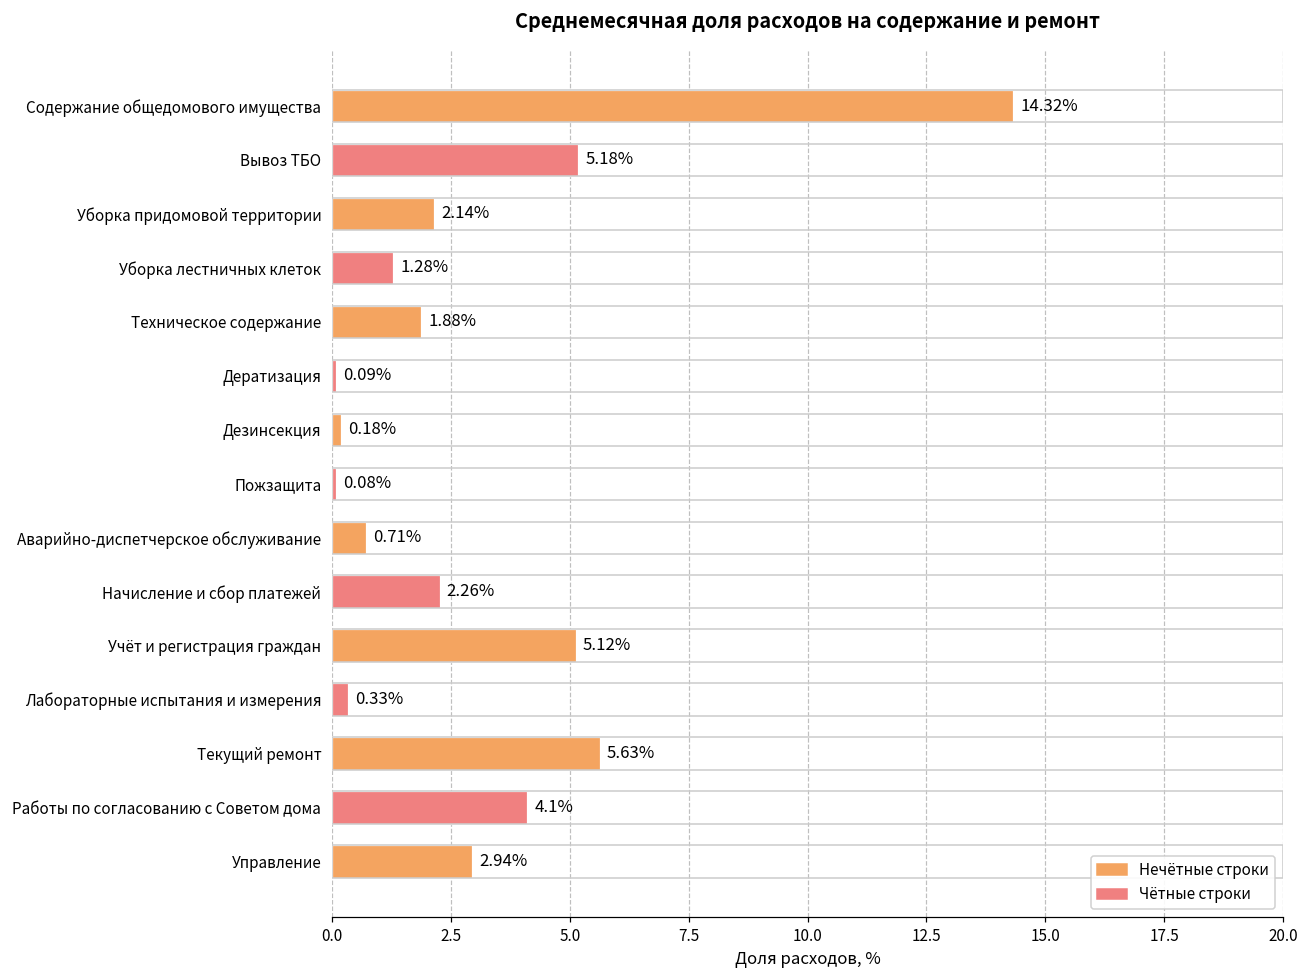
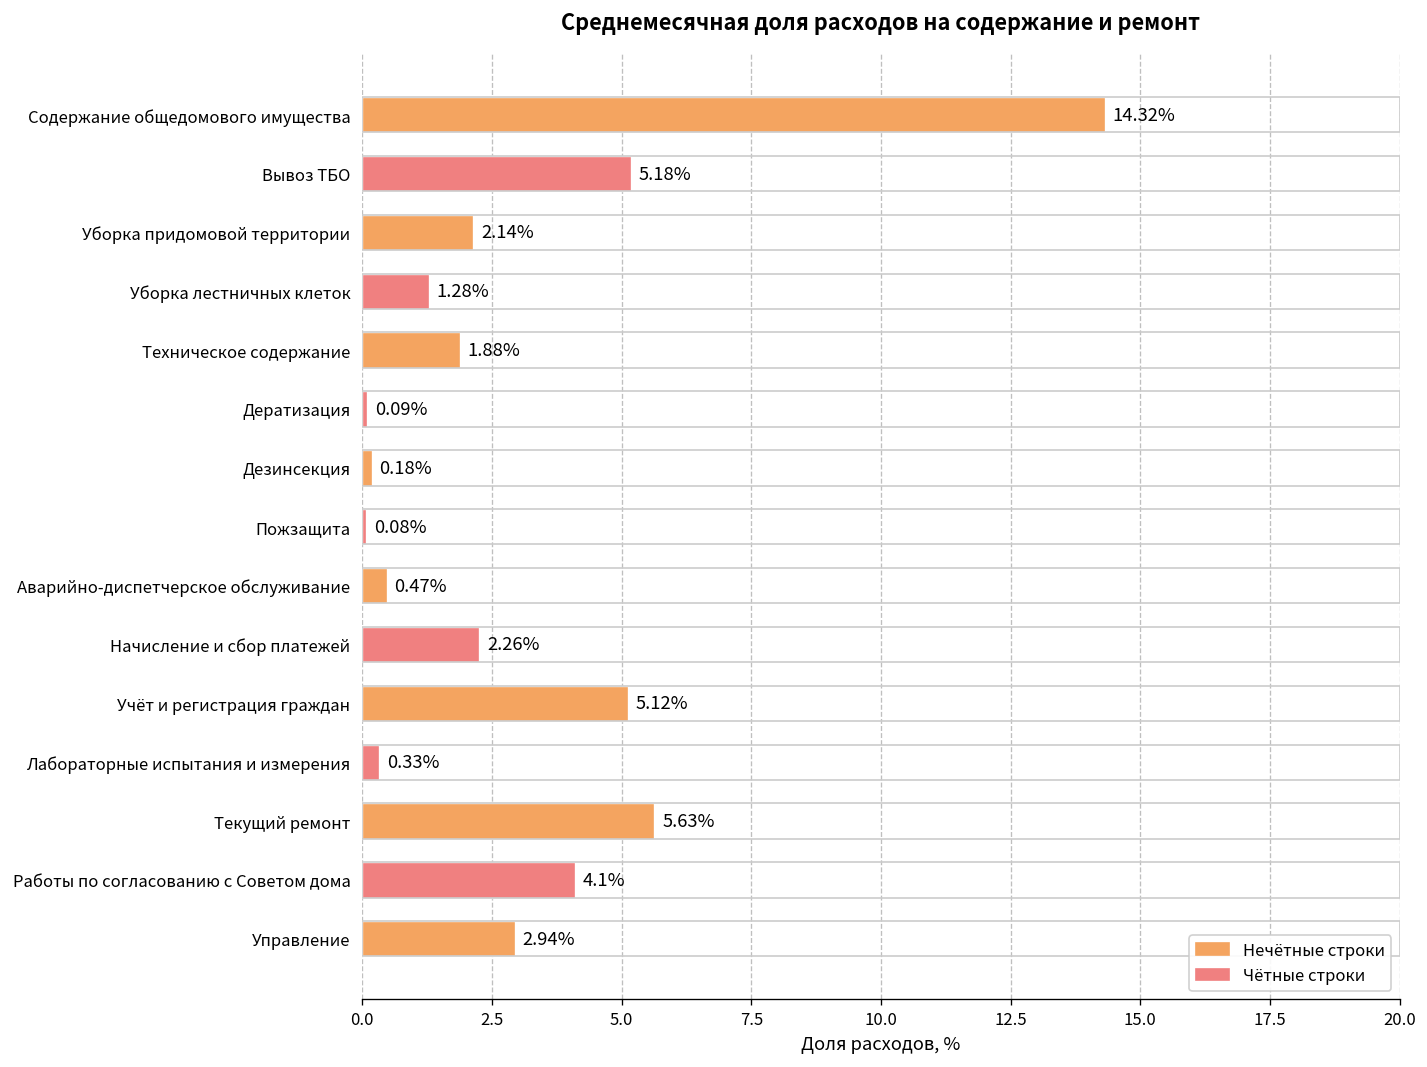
  {
    "Содержание общедомового имущества": "14.32%",
    "Вывоз ТБО": "5.18%",
    "Уборка придомовой территории": "2.14%",
    "Уборка лестничных клеток": "1.28%",
    "Техническое содержание": "1.88%",
    "Дератизация": "0.09%",
    "Дезинсекция": "0.18%",
    "Пожзащита": "0.08%",
-   "Аварийно-диспетчерское обслуживание": "0.71%",
+   "Аварийно-диспетчерское обслуживание": "0.47%",
    "Начисление и сбор платежей": "2.26%",
    "Учёт и регистрация граждан": "5.12%",
    "Лабораторные испытания и измерения": "0.33%",
    "Текущий ремонт": "5.63%",
    "Работы по согласованию с Советом дома": "4.1%",
    "Управление": "2.94%"
  }
